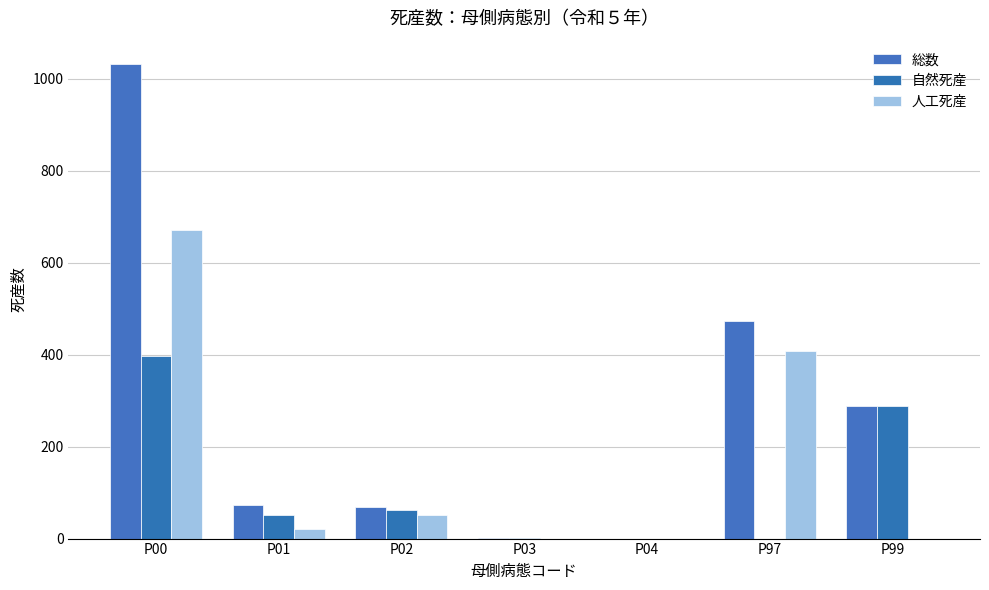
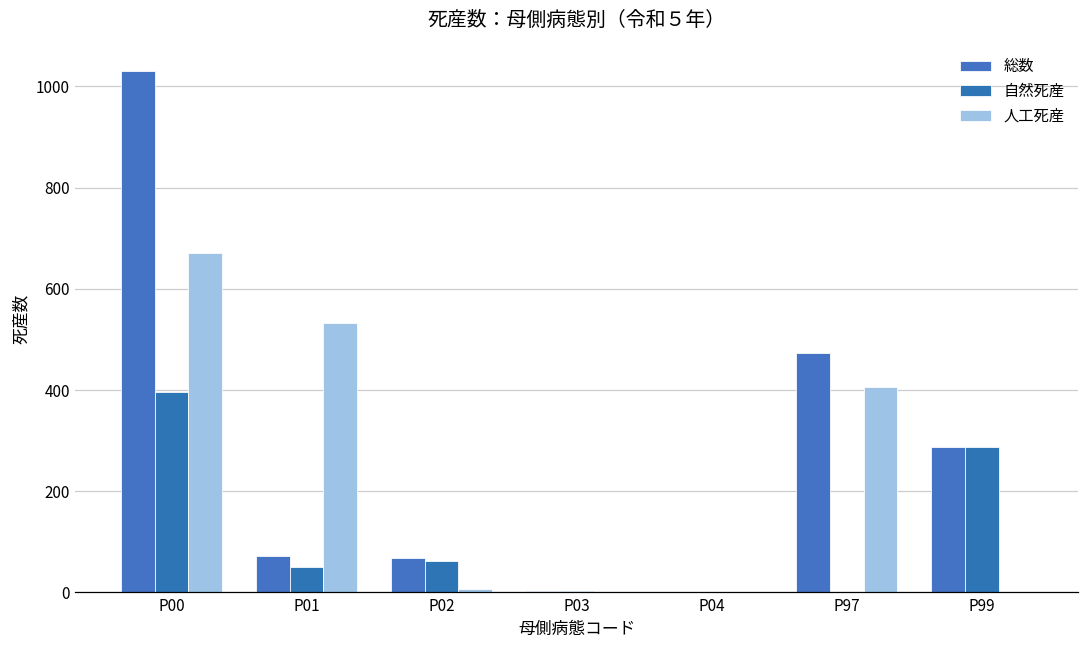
  {
    "人工死産": {
      "P00": 670,
-     "P01": 20,
-     "P02": 50,
+     "P01": 530,
+     "P02": 10,
      "P03": 0,
      "P04": 0,
      "P97": 410,
      "P99": 0
    }
  }
